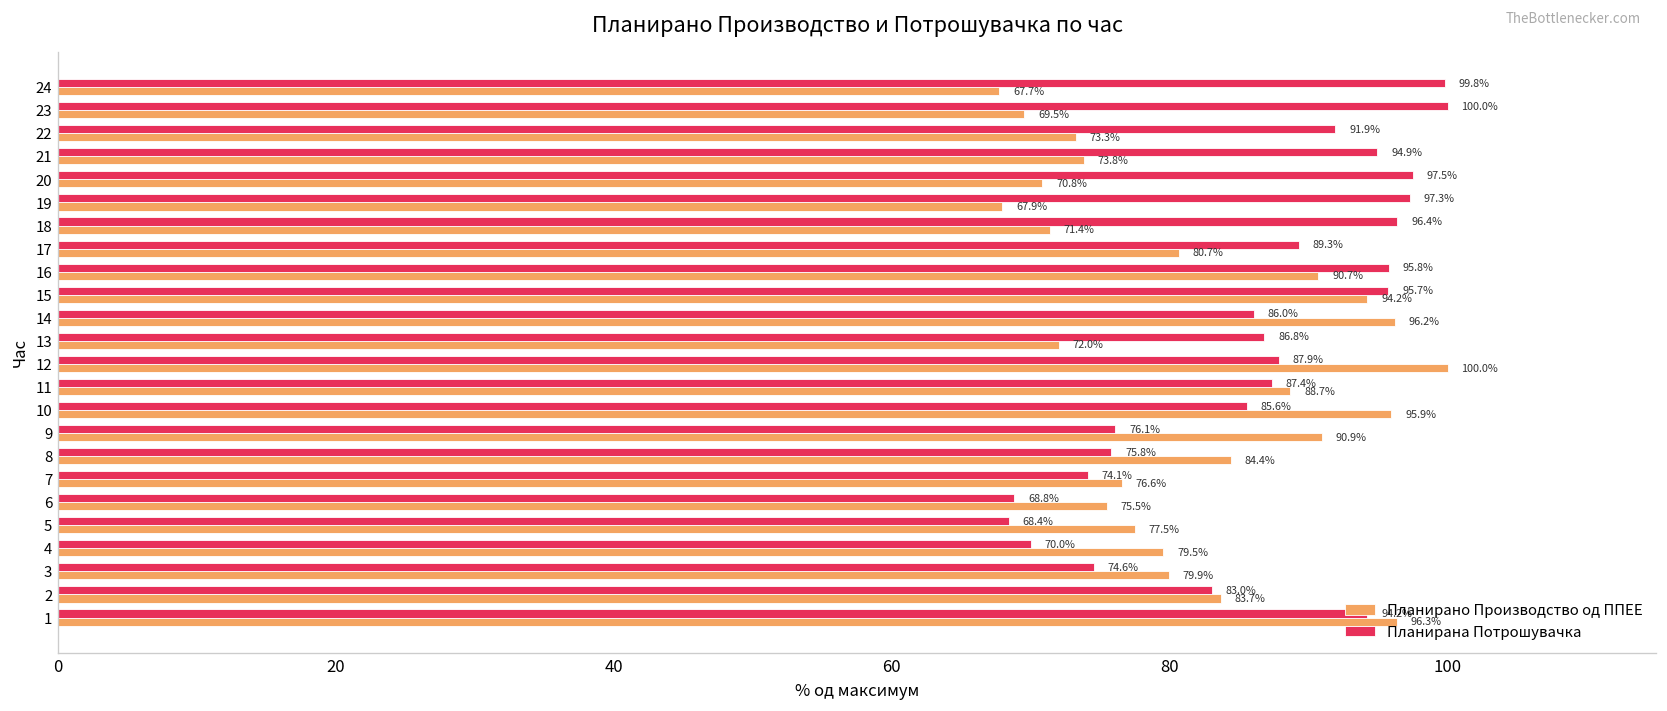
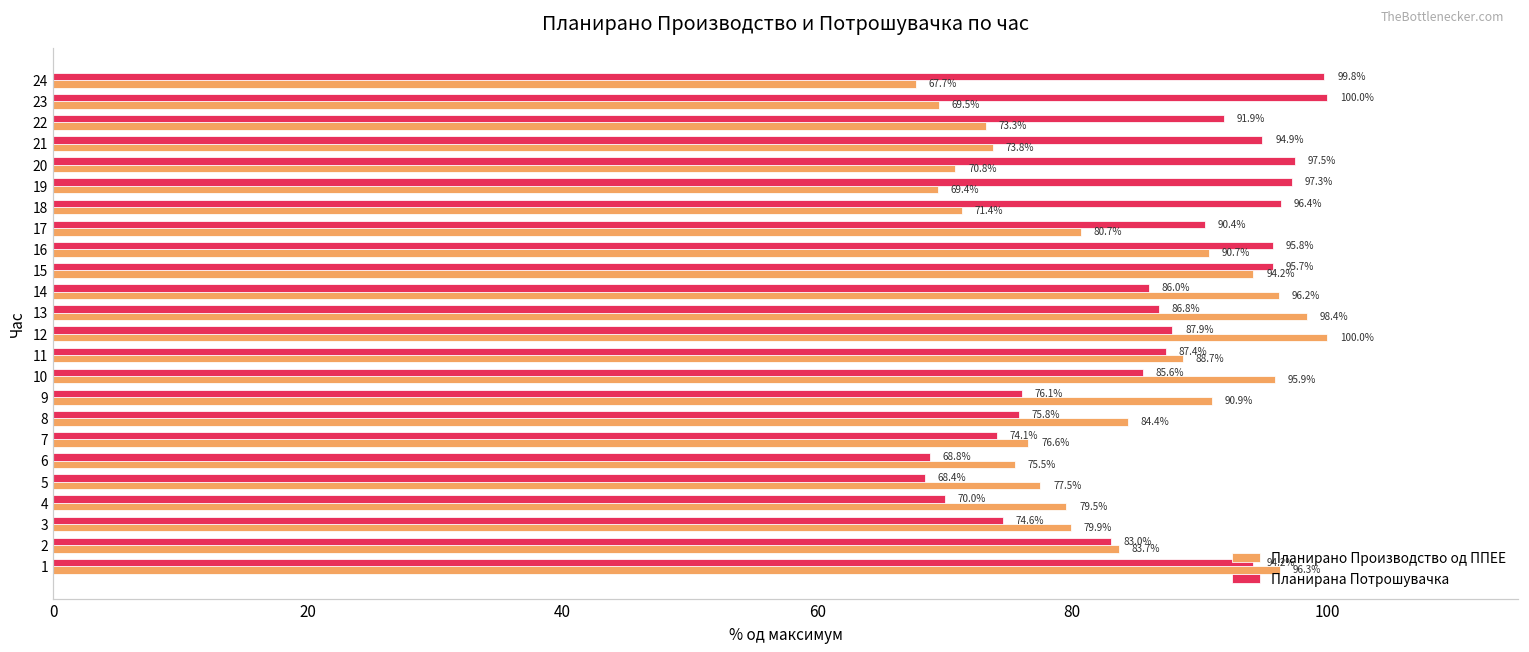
  {
    "Планирано Производство од ППЕЕ": {
      "24": "67.7%",
      "23": "69.5%",
      "22": "73.3%",
      "21": "73.8%",
      "20": "70.8%",
-     "19": "67.9%",
+     "19": "69.4%",
      "18": "71.4%",
      "17": "80.7%",
      "16": "90.7%",
      "15": "94.2%",
      "14": "96.2%",
-     "13": "72.0%",
+     "13": "98.4%",
      "12": "100.0%",
      "11": "88.7%",
      "10": "95.9%",
      "9": "90.9%",
      "8": "84.4%",
      "7": "76.6%",
      "6": "75.5%",
      "5": "77.5%",
      "4": "79.5%",
      "3": "79.9%",
      "1": "96.3%"
    },
    "Планирана Потрошувачка": {
      "24": "99.8%",
      "23": "100.0%",
      "22": "91.9%",
      "21": "94.9%",
      "20": "97.5%",
      "19": "97.3%",
      "18": "96.4%",
-     "17": "89.3%",
+     "17": "90.4%",
      "16": "95.8%",
      "15": "95.7%",
      "14": "86.0%",
      "13": "86.8%",
      "12": "87.9%",
      "11": "87.4%",
      "10": "85.6%",
      "9": "76.1%",
      "8": "75.8%",
      "7": "74.1%",
      "6": "68.8%",
      "5": "68.4%",
      "4": "70.0%",
      "3": "74.6%",
      "1": "94.2%"
    }
  }
